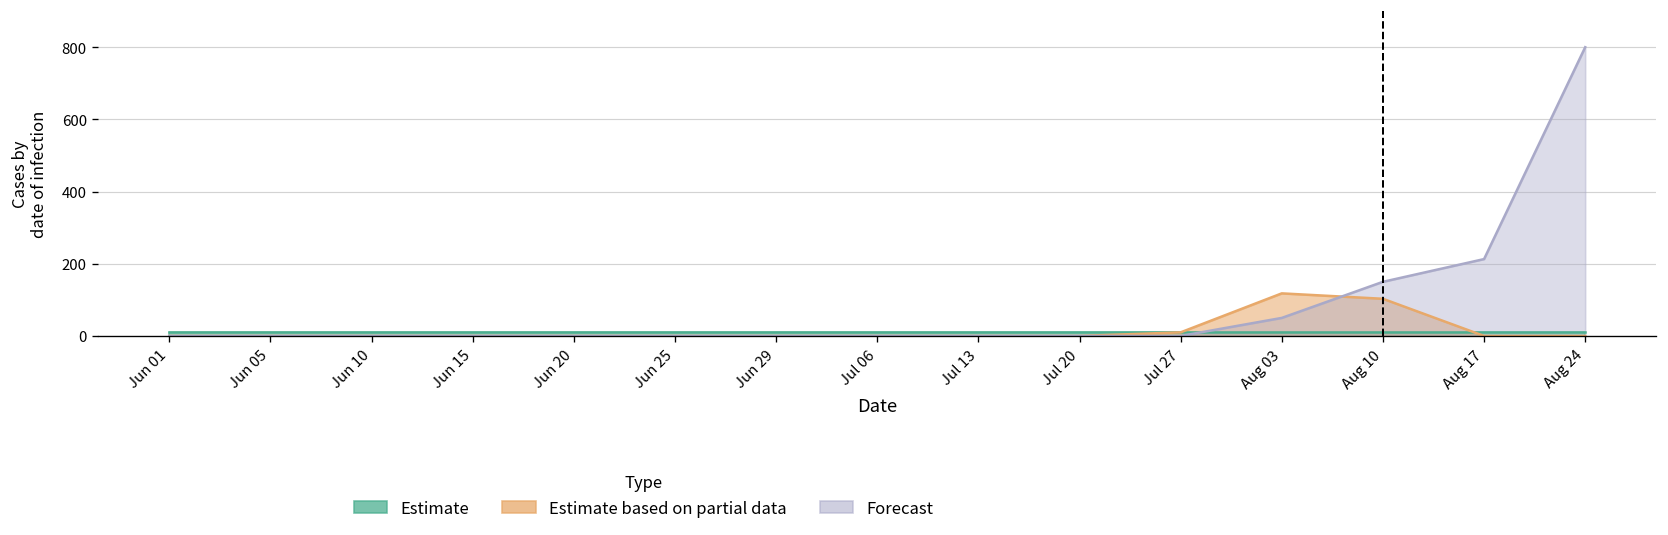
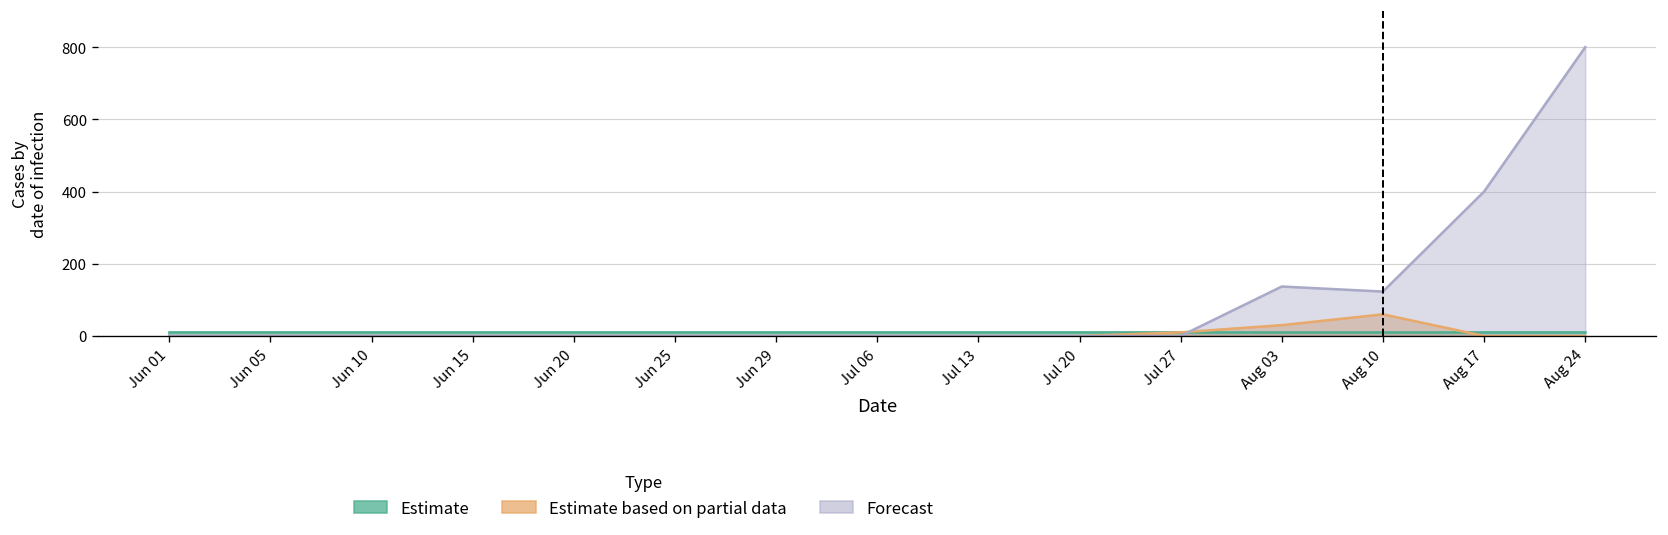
  {
    "Estimate": {
      "Jun 01": 10,
      "Jun 05": 10,
      "Jun 10": 10,
      "Jun 15": 10,
      "Jun 20": 10,
      "Jun 25": 10,
      "Jun 29": 10,
      "Jul 06": 10,
      "Jul 13": 10,
      "Jul 20": 10,
      "Aug 03": 10,
      "Aug 10": 10,
      "Aug 17": 10,
      "Aug 24": 10
    },
    "Estimate based on partial data": {
-     "Aug 03": 120,
-     "Aug 10": 100,
+     "Aug 03": 30,
+     "Aug 10": 60,
      "Aug 17": 0,
      "Aug 24": 0
    },
    "Forecast": {
      "Jul 27": 0,
-     "Aug 03": 50,
-     "Aug 10": 150,
-     "Aug 17": 210,
+     "Aug 03": 140,
+     "Aug 10": 120,
+     "Aug 17": 400,
      "Aug 24": 800
    }
  }
